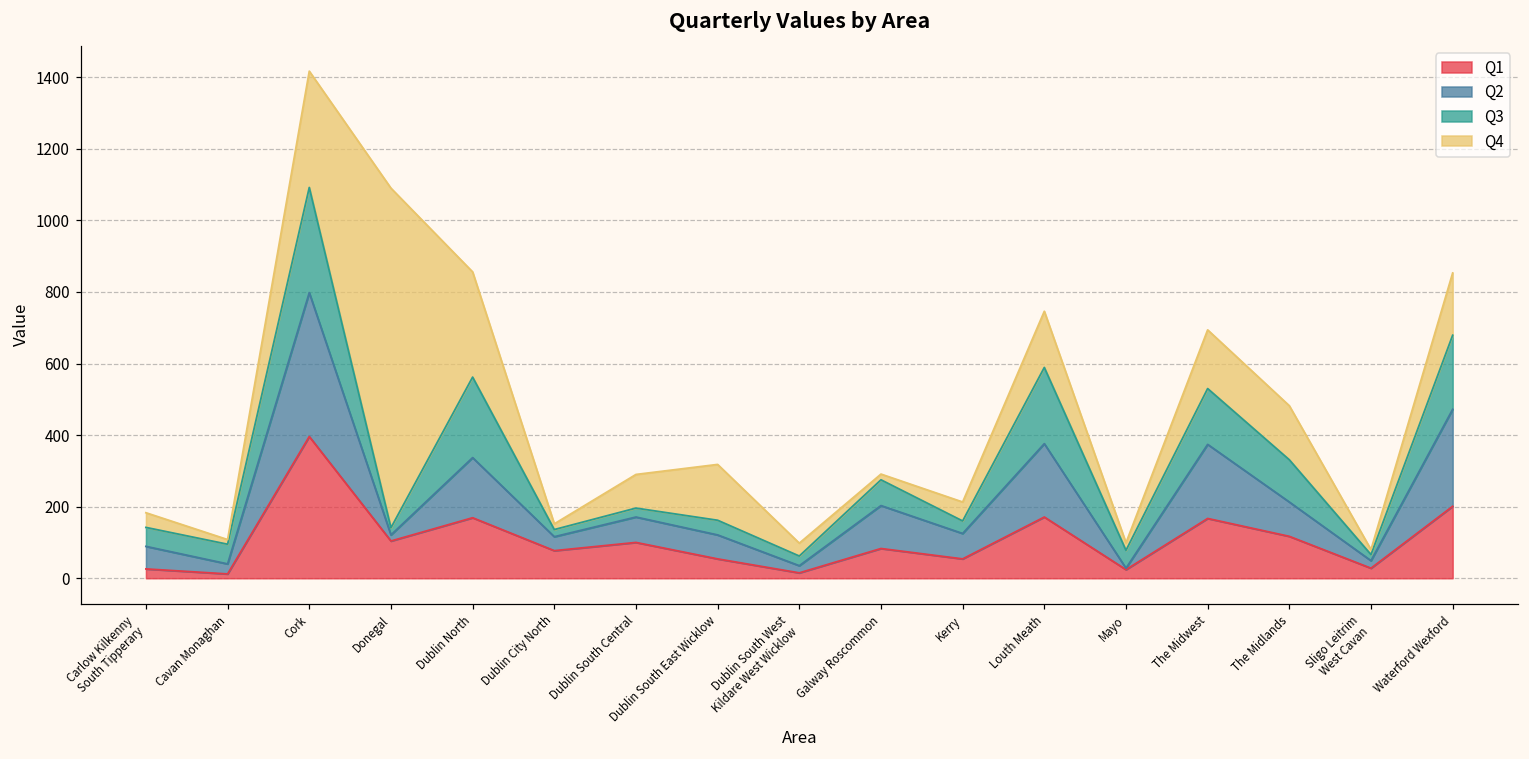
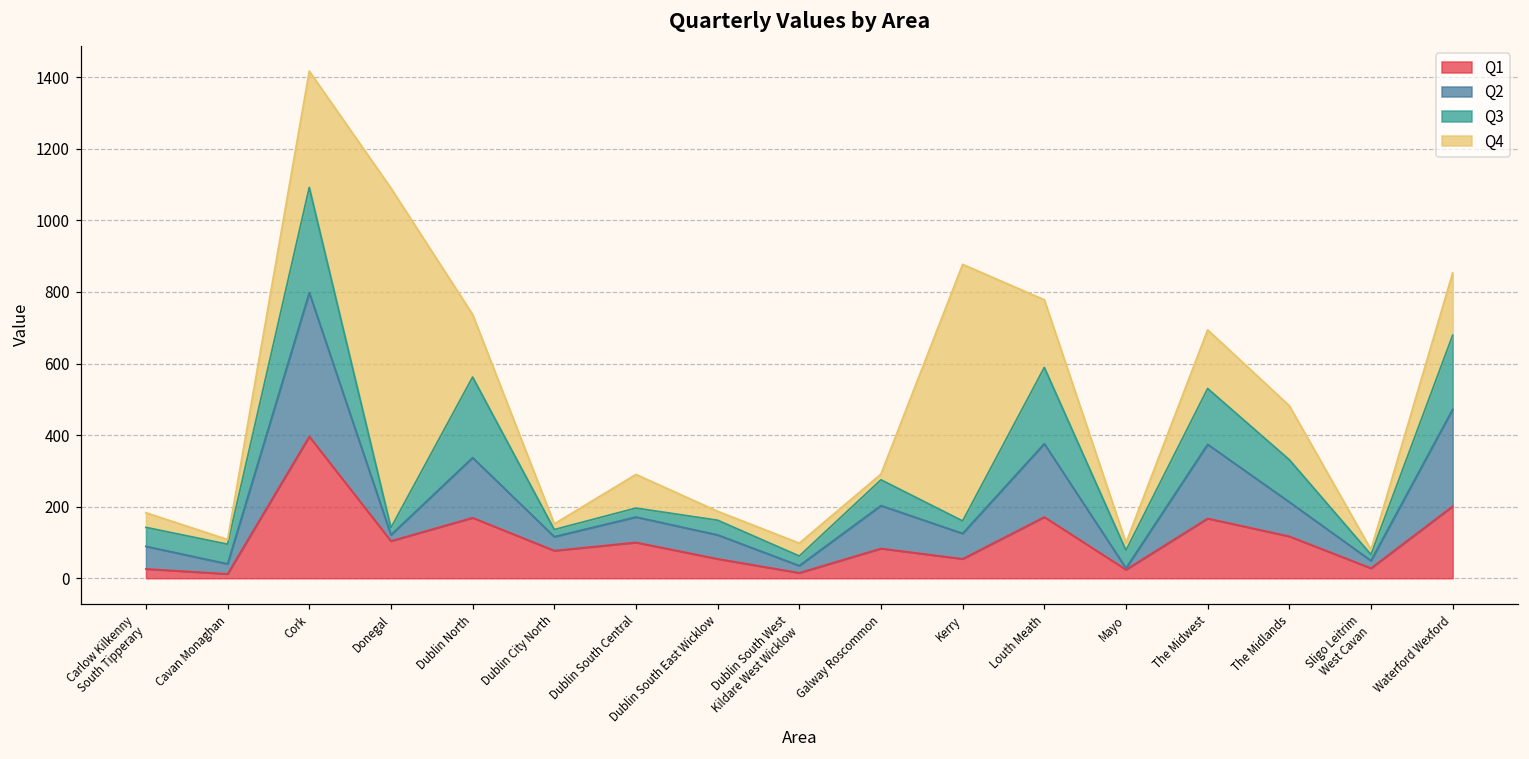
  {
    "Q1": {
      "Carlow Kilkenny South Tipperary": 30,
      "Cavan Monaghan": 10,
      "Cork": 400,
      "Donegal": 100,
      "Dublin North": 170,
      "Dublin City North": 80,
      "Dublin South Central": 100,
      "Dublin South East Wicklow": 50,
      "Dublin South West Kildare West Wicklow": 20,
      "Galway Roscommon": 80,
      "Kerry": 50,
      "Louth Meath": 170,
      "The Midwest": 170,
      "The Midlands": 120,
      "Sligo Leitrim West Cavan": 30,
      "Waterford Wexford": 200
    },
    "Q4": {
      "Carlow Kilkenny South Tipperary": 40,
      "Cavan Monaghan": 10,
      "Cork": 330,
      "Donegal": 950,
-     "Dublin North": 290,
+     "Dublin North": 180,
      "Dublin City North": 20,
      "Dublin South Central": 90,
-     "Dublin South East Wicklow": 160,
+     "Dublin South East Wicklow": 30,
      "Dublin South West Kildare West Wicklow": 40,
      "Galway Roscommon": 20,
-     "Kerry": 50,
-     "Louth Meath": 160,
+     "Kerry": 720,
+     "Louth Meath": 190,
      "Mayo": 20,
      "The Midwest": 160,
      "The Midlands": 150,
      "Sligo Leitrim West Cavan": 10,
      "Waterford Wexford": 170
    }
  }
